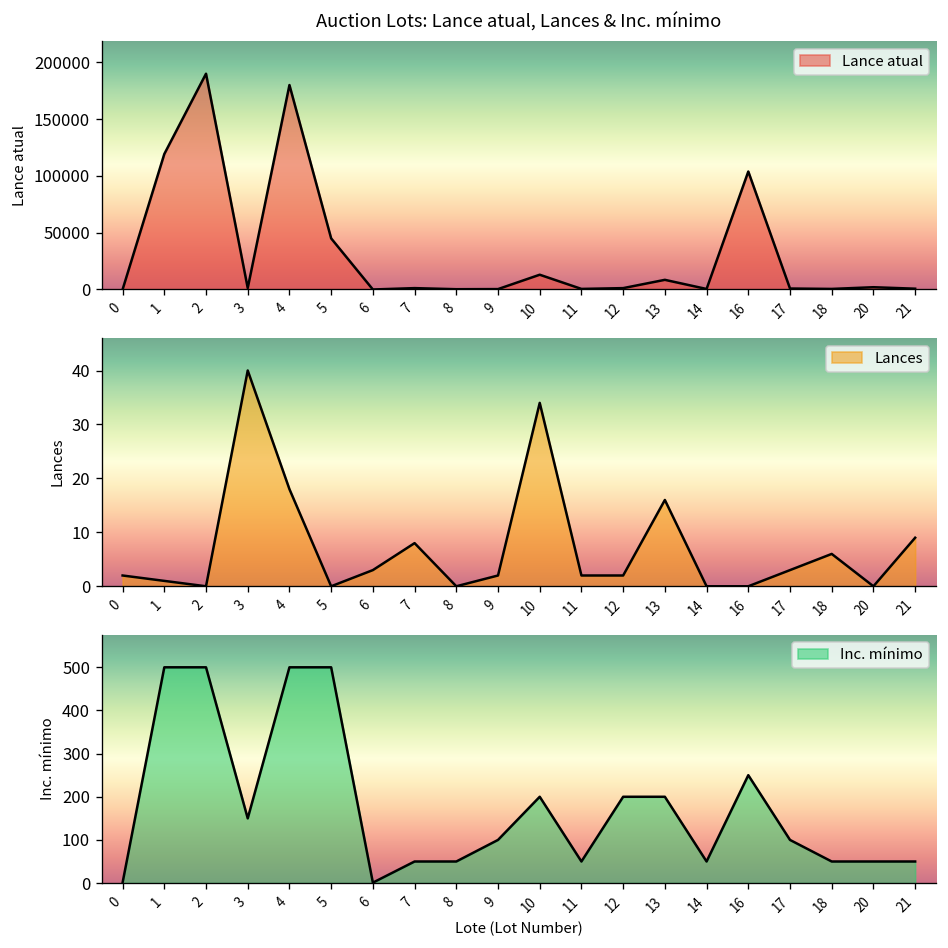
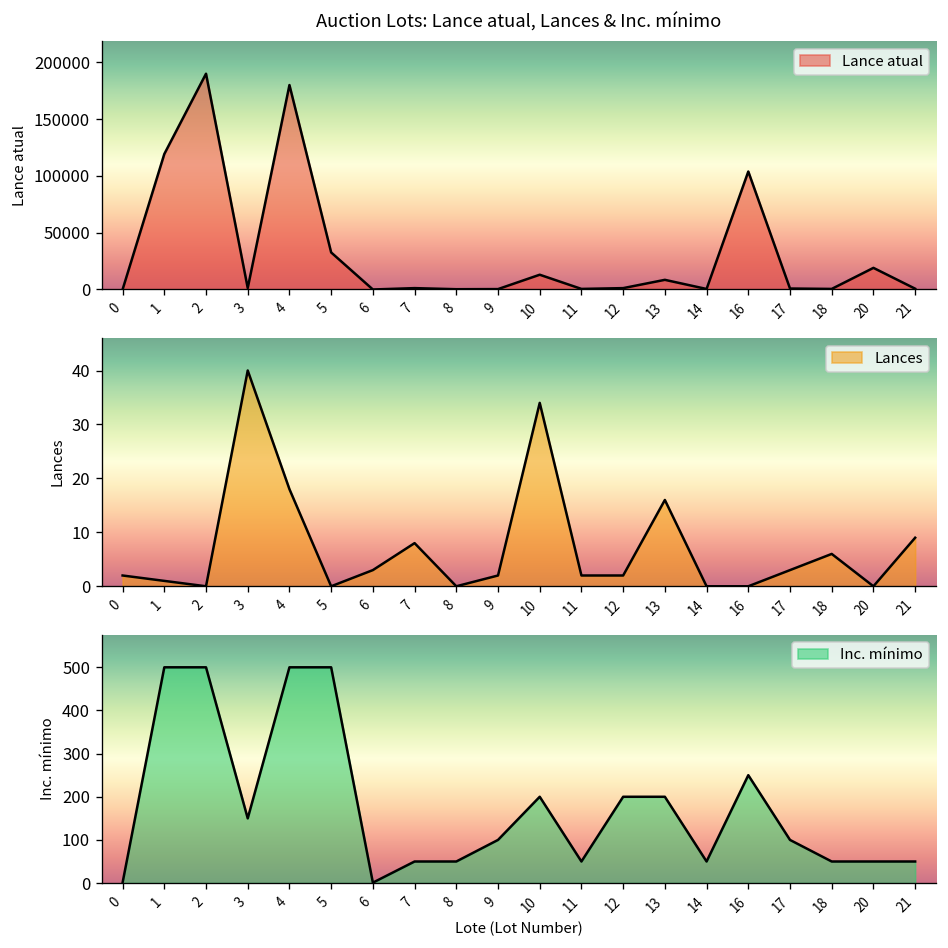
  {
    "Auction Lots: Lance atual, Lances & Inc. mínimo": {
      "0": 0,
      "1": 120000,
      "2": 190000,
      "3": 0,
      "4": 180000,
-     "5": 50000,
+     "5": 30000,
      "6": 0,
      "7": 0,
      "8": 0,
      "9": 0,
      "10": 10000,
      "11": 0,
      "12": 0,
      "13": 10000,
      "14": 0,
      "16": 100000,
      "17": 0,
      "18": 0,
-     "20": 0,
+     "20": 20000,
      "21": 0
    }
  }
